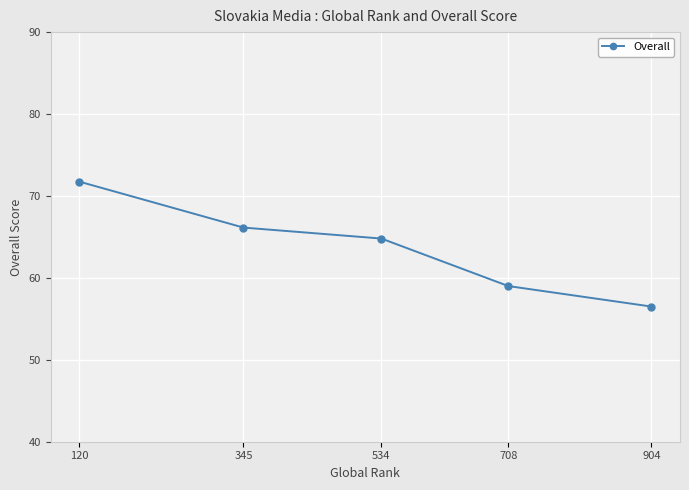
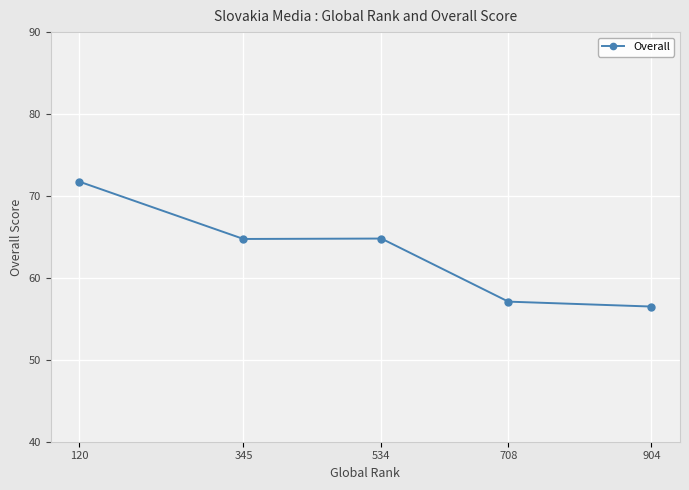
  {
    "120": 72,
-   "345": 66,
+   "345": 65,
    "534": 65,
-   "708": 59,
+   "708": 57,
    "904": 57
  }
